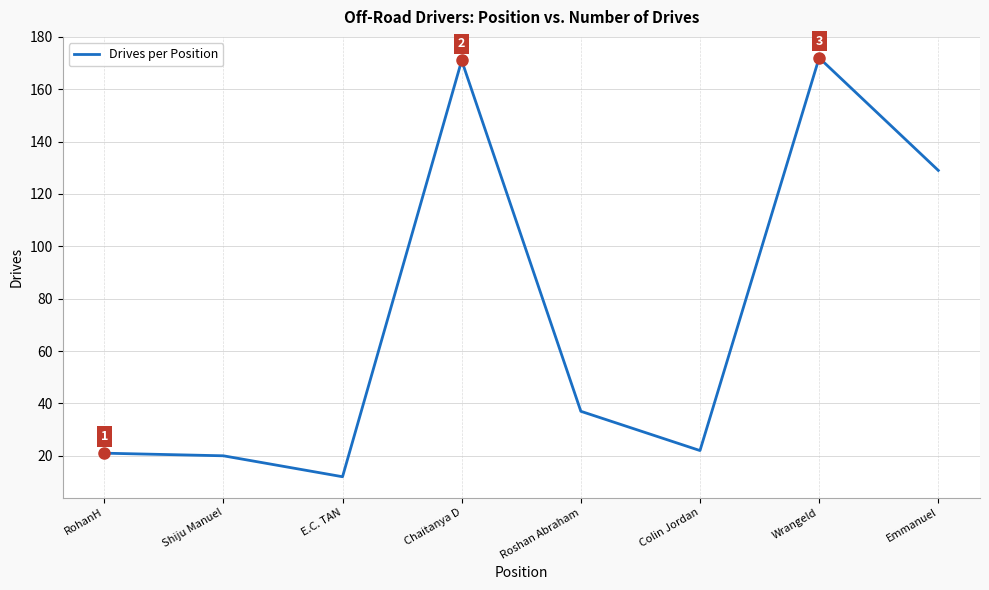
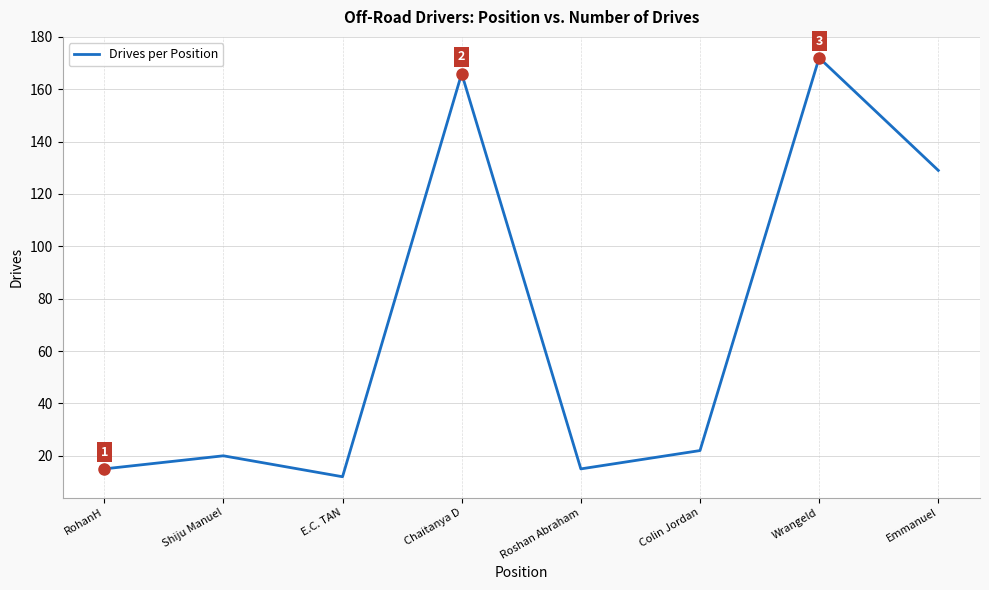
  {
    "Drives per Position": {
-     "RohanH": 21,
+     "RohanH": 15,
      "Shiju Manuel": 20,
      "E.C. TAN": 12,
-     "Chaitanya D": 171,
-     "Roshan Abraham": 37,
+     "Chaitanya D": 166,
+     "Roshan Abraham": 15,
      "Colin Jordan": 22,
      "Emmanuel": 129
    }
  }
